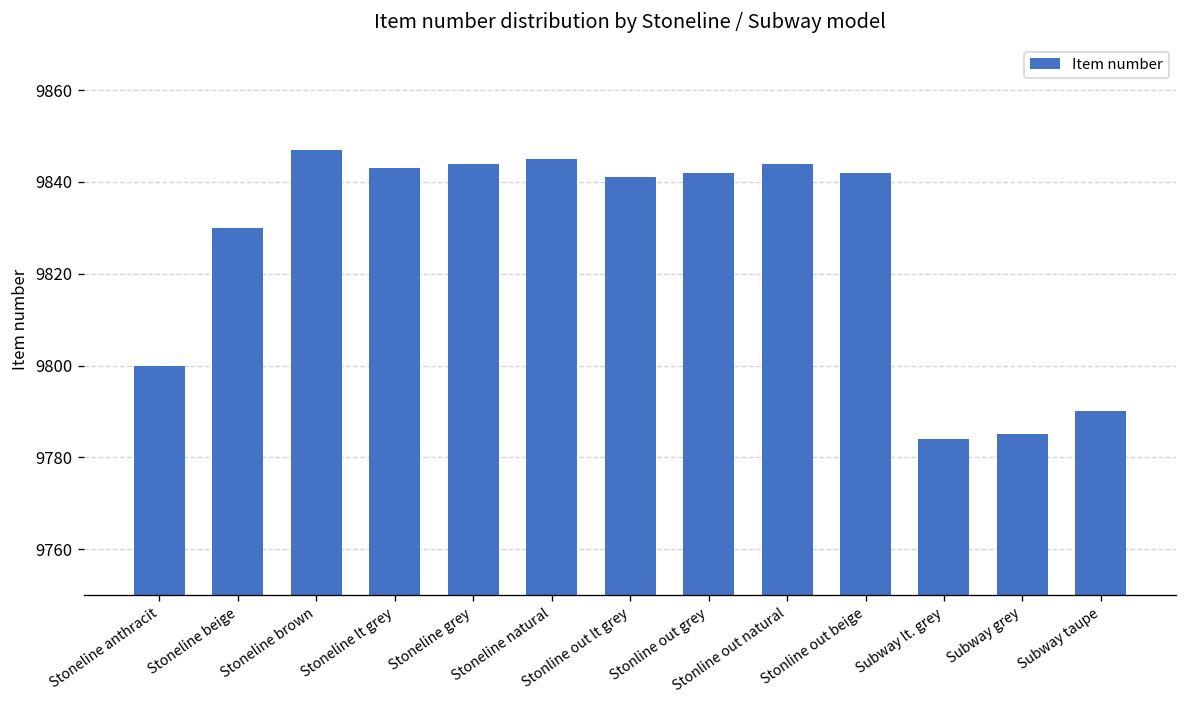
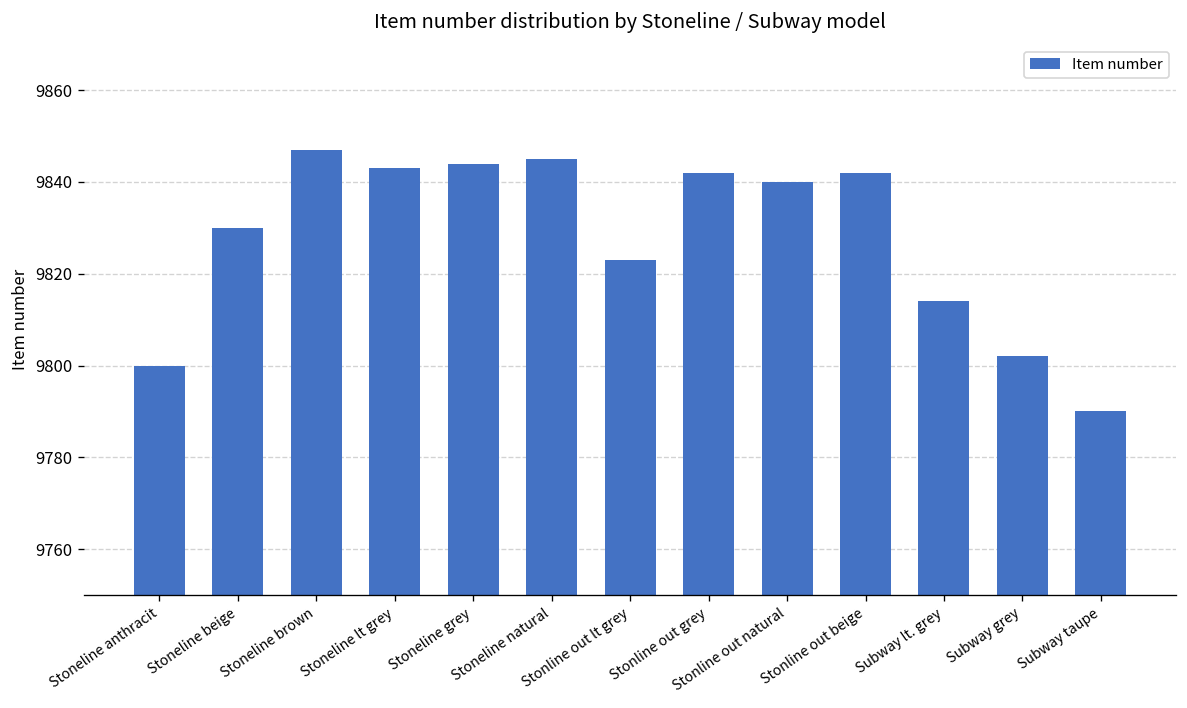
  {
    "Stoneline anthracit": 9800,
    "Stoneline beige": 9830,
    "Stoneline brown": 9847,
    "Stoneline lt grey": 9843,
    "Stoneline grey": 9844,
    "Stoneline natural": 9845,
-   "Stonline out lt grey": 9841,
+   "Stonline out lt grey": 9823,
    "Stonline out grey": 9842,
-   "Stonline out natural": 9844,
+   "Stonline out natural": 9840,
    "Stonline out beige": 9842,
-   "Subway lt. grey": 9784,
-   "Subway grey": 9785,
+   "Subway lt. grey": 9814,
+   "Subway grey": 9802,
    "Subway taupe": 9790
  }
